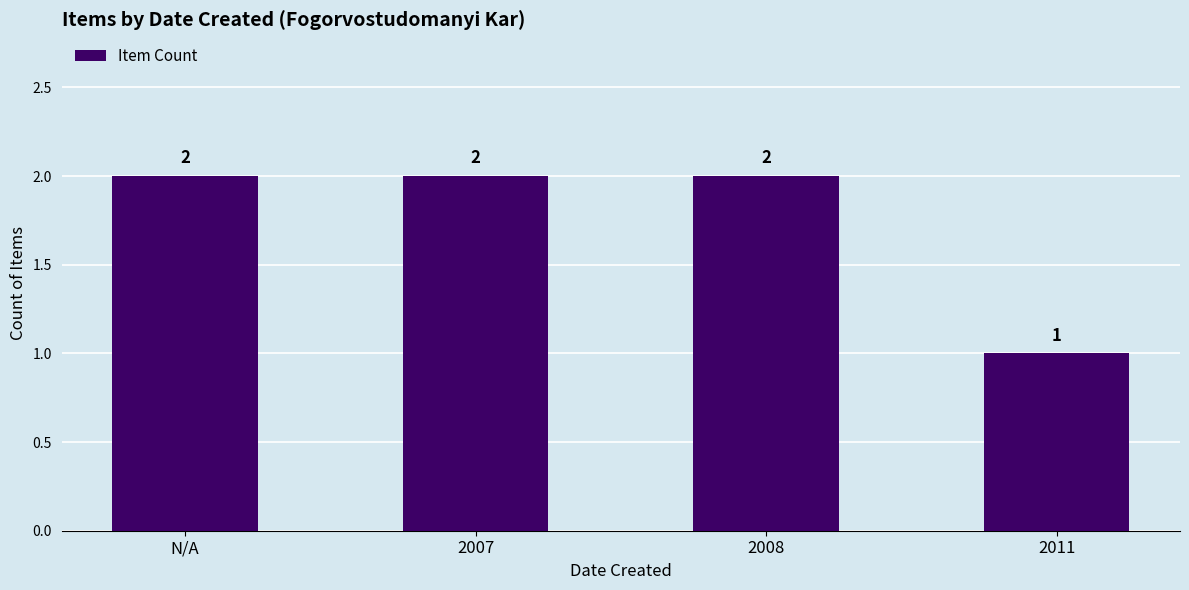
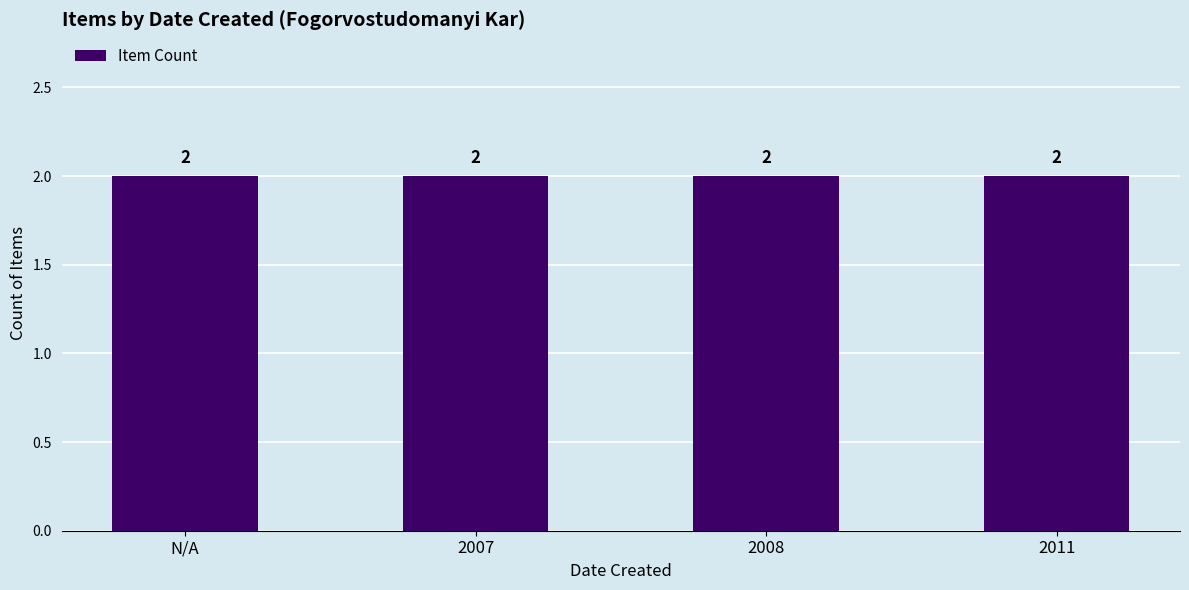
  {
    "N/A": 2,
    "2007": 2,
    "2008": 2,
-   "2011": 1
+   "2011": 2
  }
